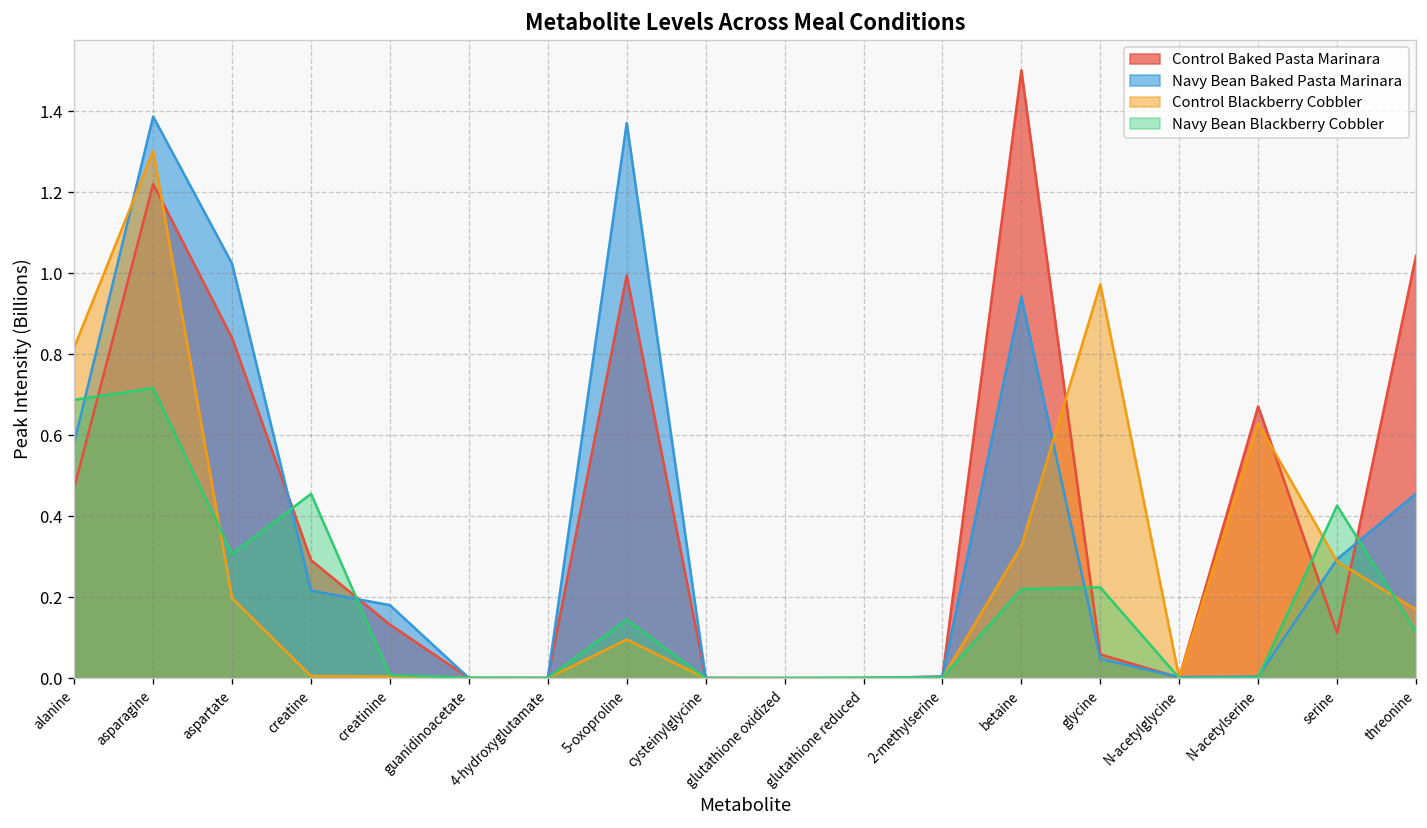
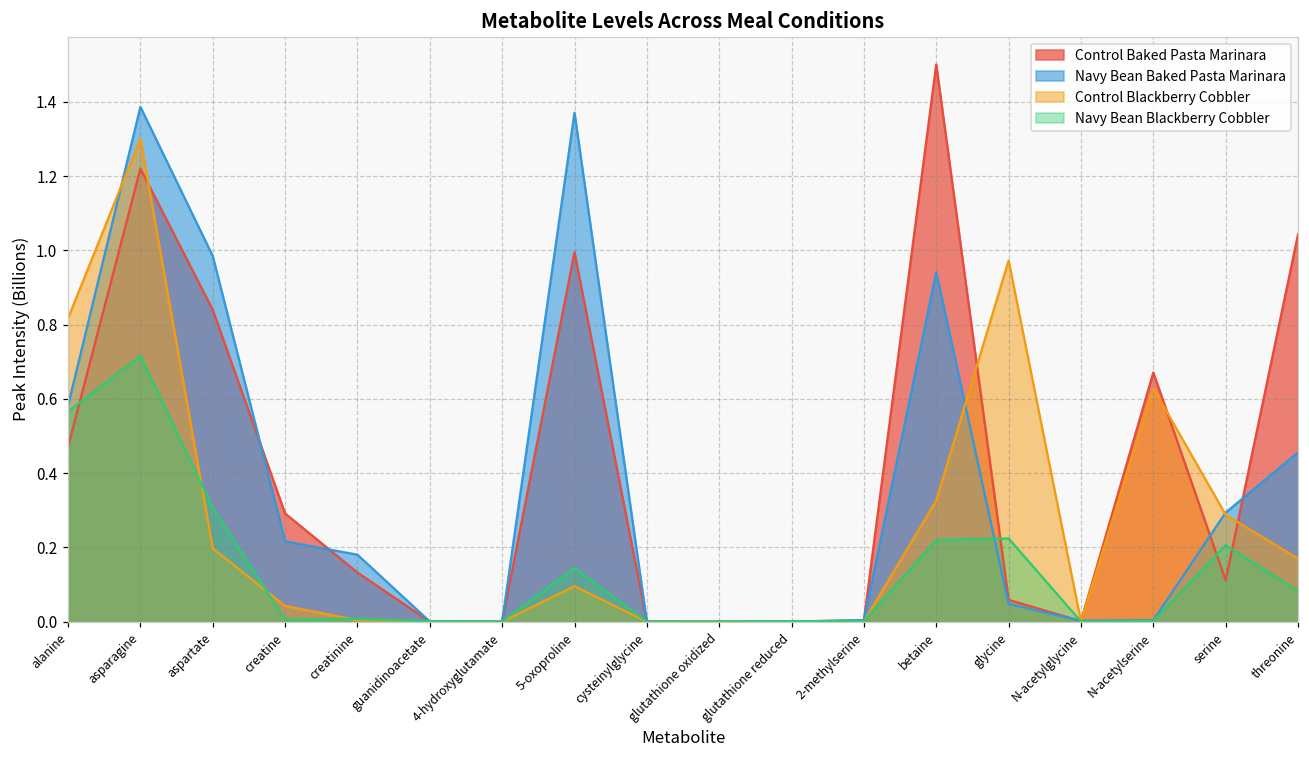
  {
    "Control Baked Pasta Marinara": {
      "alanine": 0.47,
      "asparagine": 1.22,
      "aspartate": 0.84,
      "creatine": 0.29,
      "creatinine": 0.13,
      "5-oxoproline": 0.99,
      "betaine": 1.50,
      "glycine": 0.06,
      "N-acetylserine": 0.67,
      "serine": 0.11,
      "threonine": 1.04
    },
    "Navy Bean Baked Pasta Marinara": {
      "alanine": 0.58,
      "asparagine": 1.39,
-     "aspartate": 1.02,
+     "aspartate": 0.98,
      "creatine": 0.22,
      "creatinine": 0.18,
      "5-oxoproline": 1.37,
      "betaine": 0.94,
      "glycine": 0.05,
      "threonine": 0.46
    },
    "Control Blackberry Cobbler": {
      "alanine": 0.82,
      "asparagine": 1.30,
      "aspartate": 0.20,
-     "creatine": 0.01,
+     "creatine": 0.04,
      "5-oxoproline": 0.10,
      "betaine": 0.33,
      "glycine": 0.97,
      "N-acetylserine": 0.63,
      "threonine": 0.17
    },
    "Navy Bean Blackberry Cobbler": {
-     "alanine": 0.69,
+     "alanine": 0.57,
      "asparagine": 0.72,
      "aspartate": 0.31,
-     "creatine": 0.46,
+     "creatine": 0.01,
      "5-oxoproline": 0.14,
      "betaine": 0.22,
      "glycine": 0.22,
-     "serine": 0.43,
-     "threonine": 0.12
+     "serine": 0.21,
+     "threonine": 0.08
    }
  }
